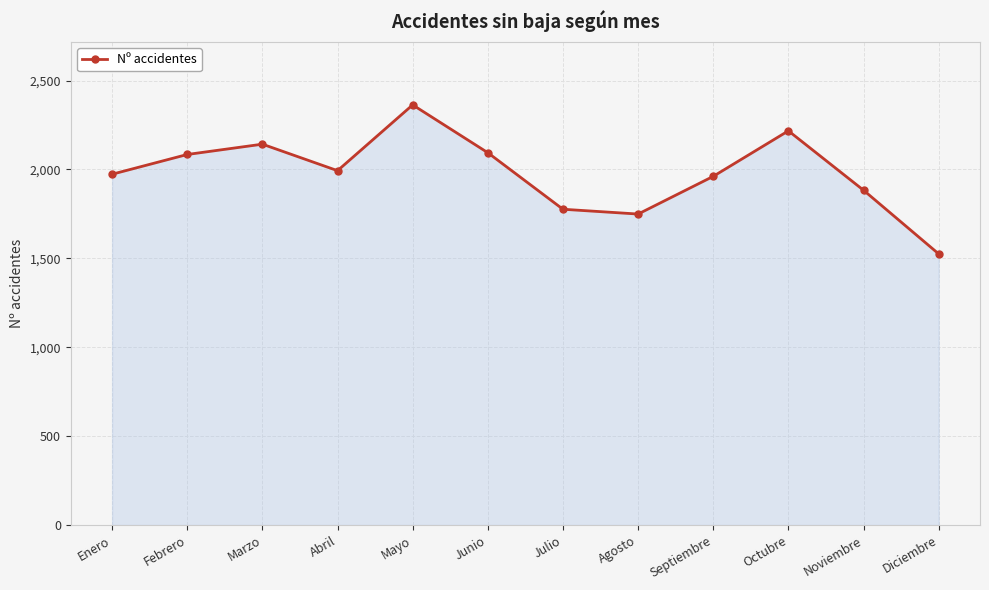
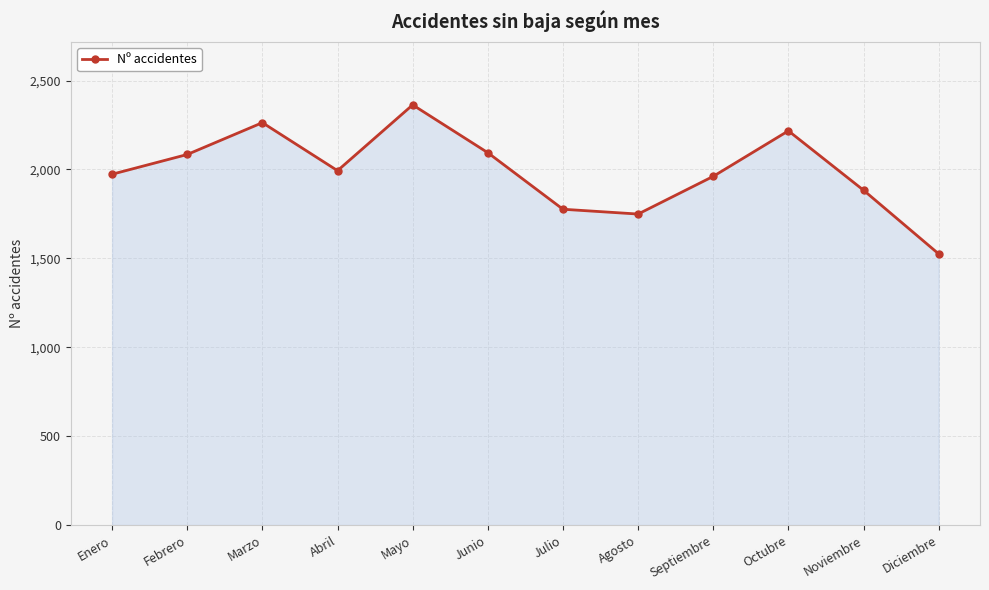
  {
    "Enero": "1,970",
    "Febrero": "2,080",
-   "Marzo": "2,140",
+   "Marzo": "2,260",
    "Abril": "1,990",
    "Mayo": "2,360",
    "Junio": "2,090",
    "Julio": "1,780",
    "Agosto": "1,750",
    "Septiembre": "1,960",
    "Octubre": "2,220",
    "Noviembre": "1,880",
    "Diciembre": "1,530"
  }
